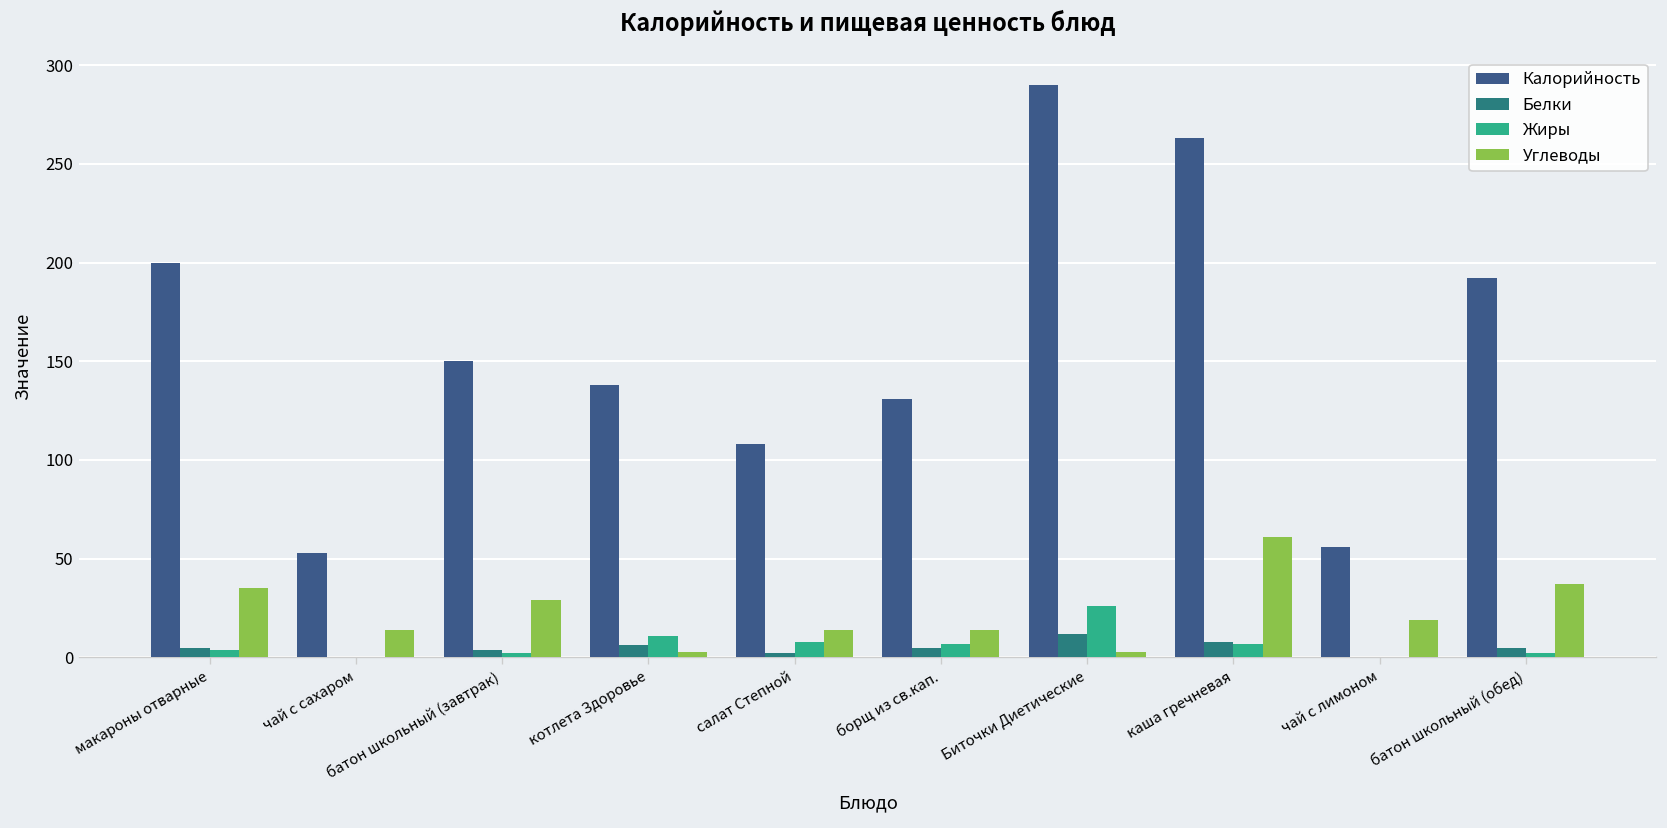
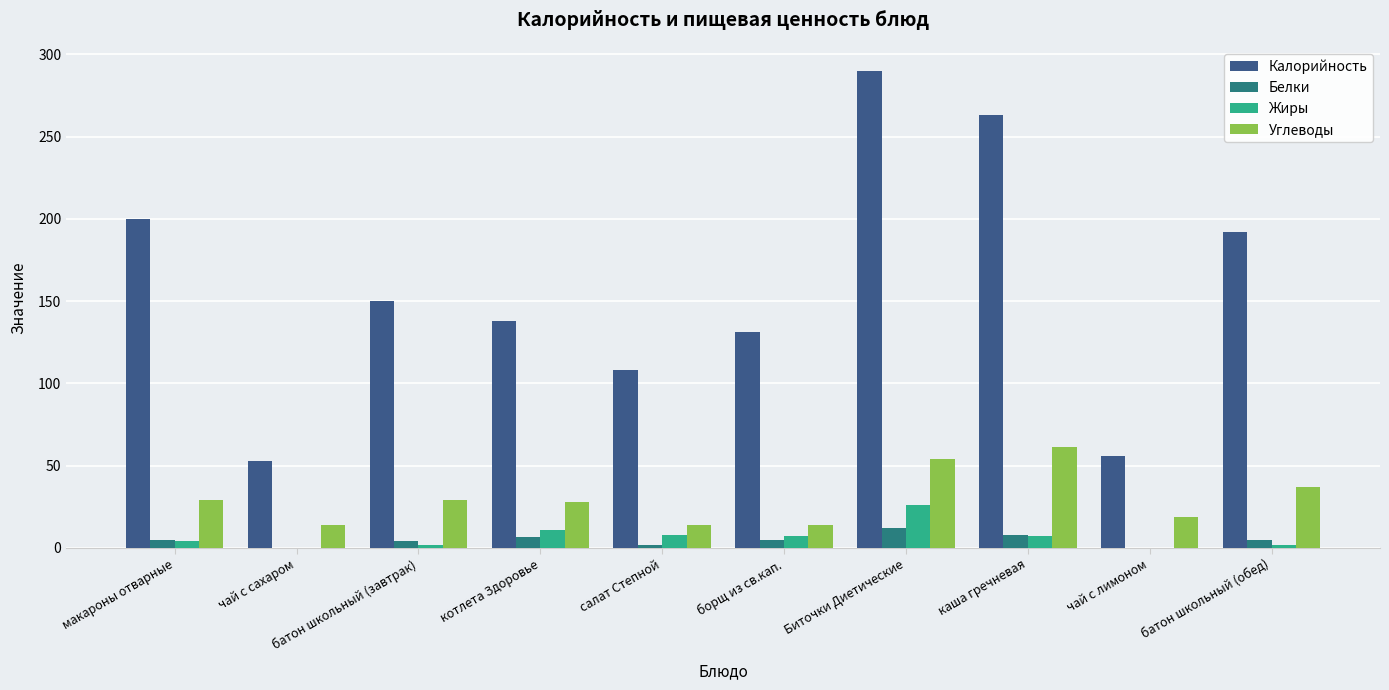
  {
    "Углеводы": {
-     "макароны отварные": 35,
+     "макароны отварные": 29,
      "чай с сахаром": 14,
      "батон школьный (завтрак)": 29,
-     "котлета Здоровье": 3,
+     "котлета Здоровье": 28,
      "салат Степной": 14,
      "борщ из св.кап.": 14,
-     "Биточки Диетические": 3,
+     "Биточки Диетические": 54,
      "каша гречневая": 61,
      "чай с лимоном": 19,
      "батон школьный (обед)": 37
    }
  }
